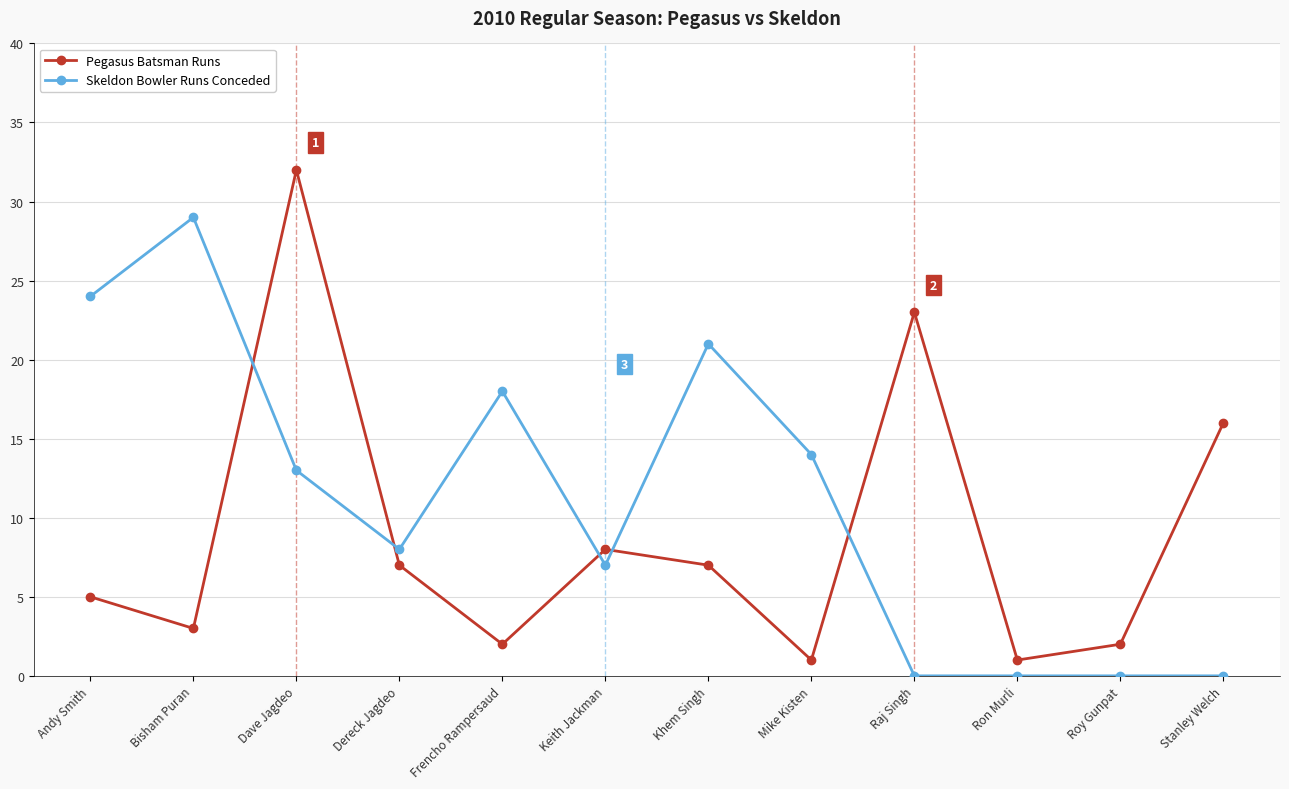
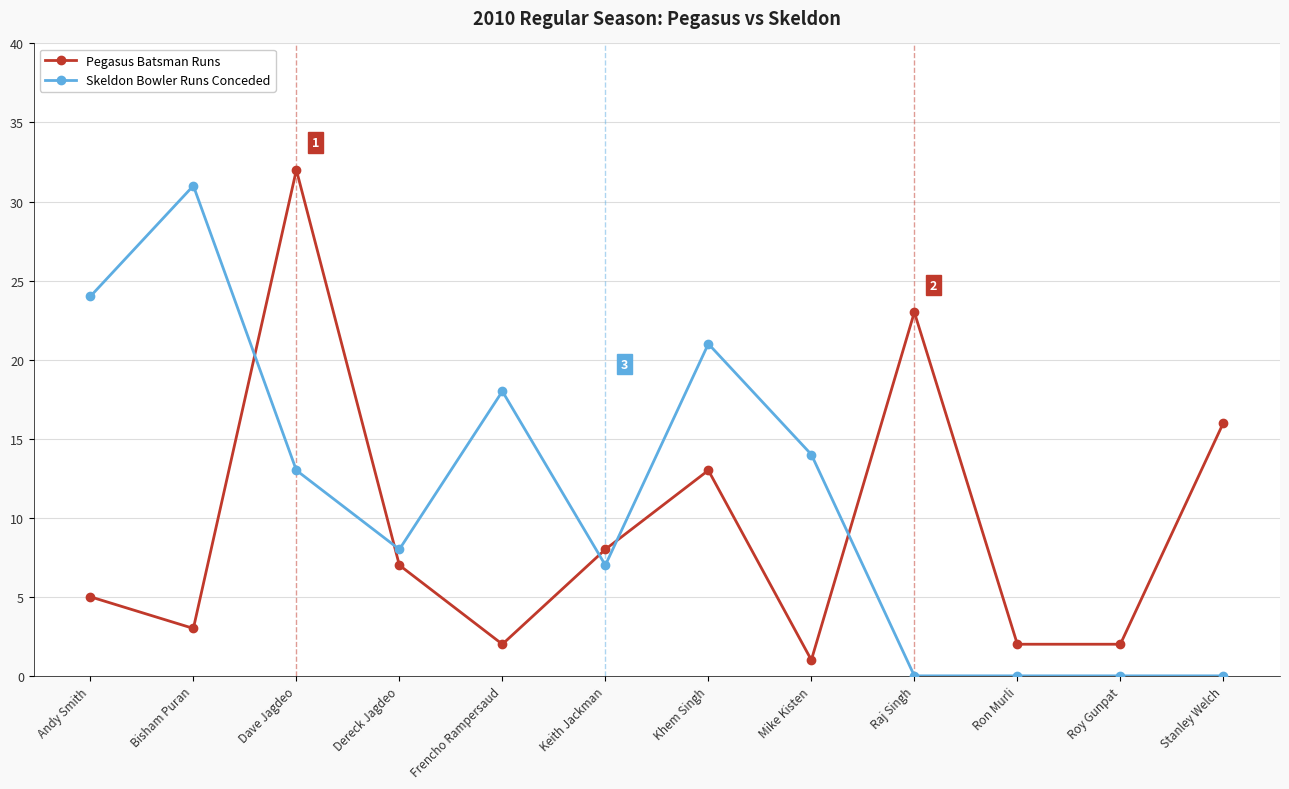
  {
    "Pegasus Batsman Runs": {
      "Andy Smith": 5,
      "Bisham Puran": 3,
      "Dave Jagdeo": 32,
      "Dereck Jagdeo": 7,
      "Frencho Rampersaud": 2,
      "Keith Jackman": 8,
-     "Khem Singh": 7,
+     "Khem Singh": 13,
      "Mike Kisten": 1,
      "Raj Singh": 23,
-     "Ron Murli": 1,
+     "Ron Murli": 2,
      "Roy Gunpat": 2,
      "Stanley Welch": 16
    },
    "Skeldon Bowler Runs Conceded": {
      "Andy Smith": 24,
-     "Bisham Puran": 29,
+     "Bisham Puran": 31,
      "Dave Jagdeo": 13,
      "Dereck Jagdeo": 8,
      "Frencho Rampersaud": 18,
      "Keith Jackman": 7,
      "Khem Singh": 21,
      "Mike Kisten": 14,
      "Raj Singh": 0,
      "Ron Murli": 0,
      "Roy Gunpat": 0,
      "Stanley Welch": 0
    }
  }
